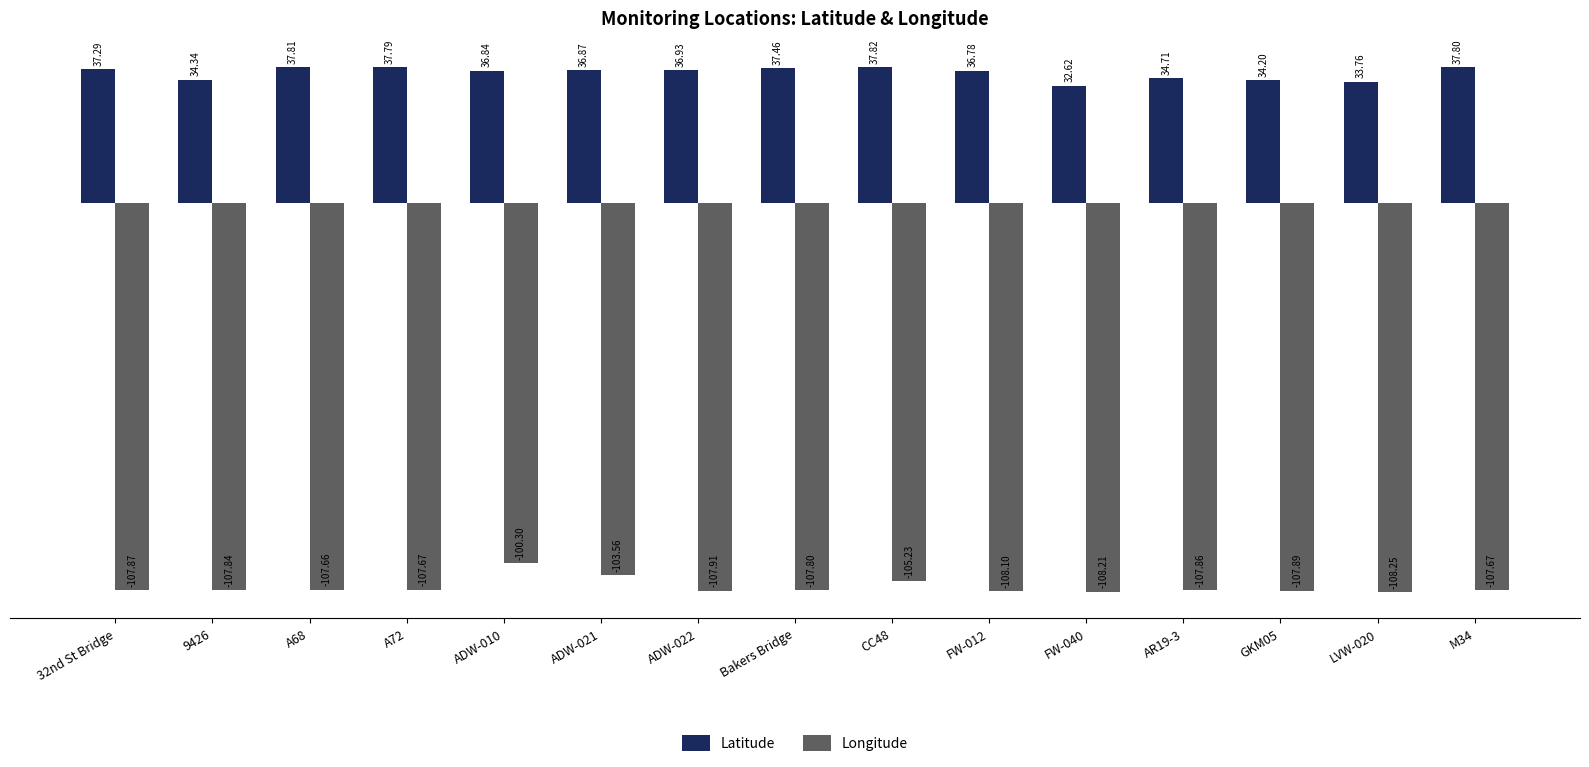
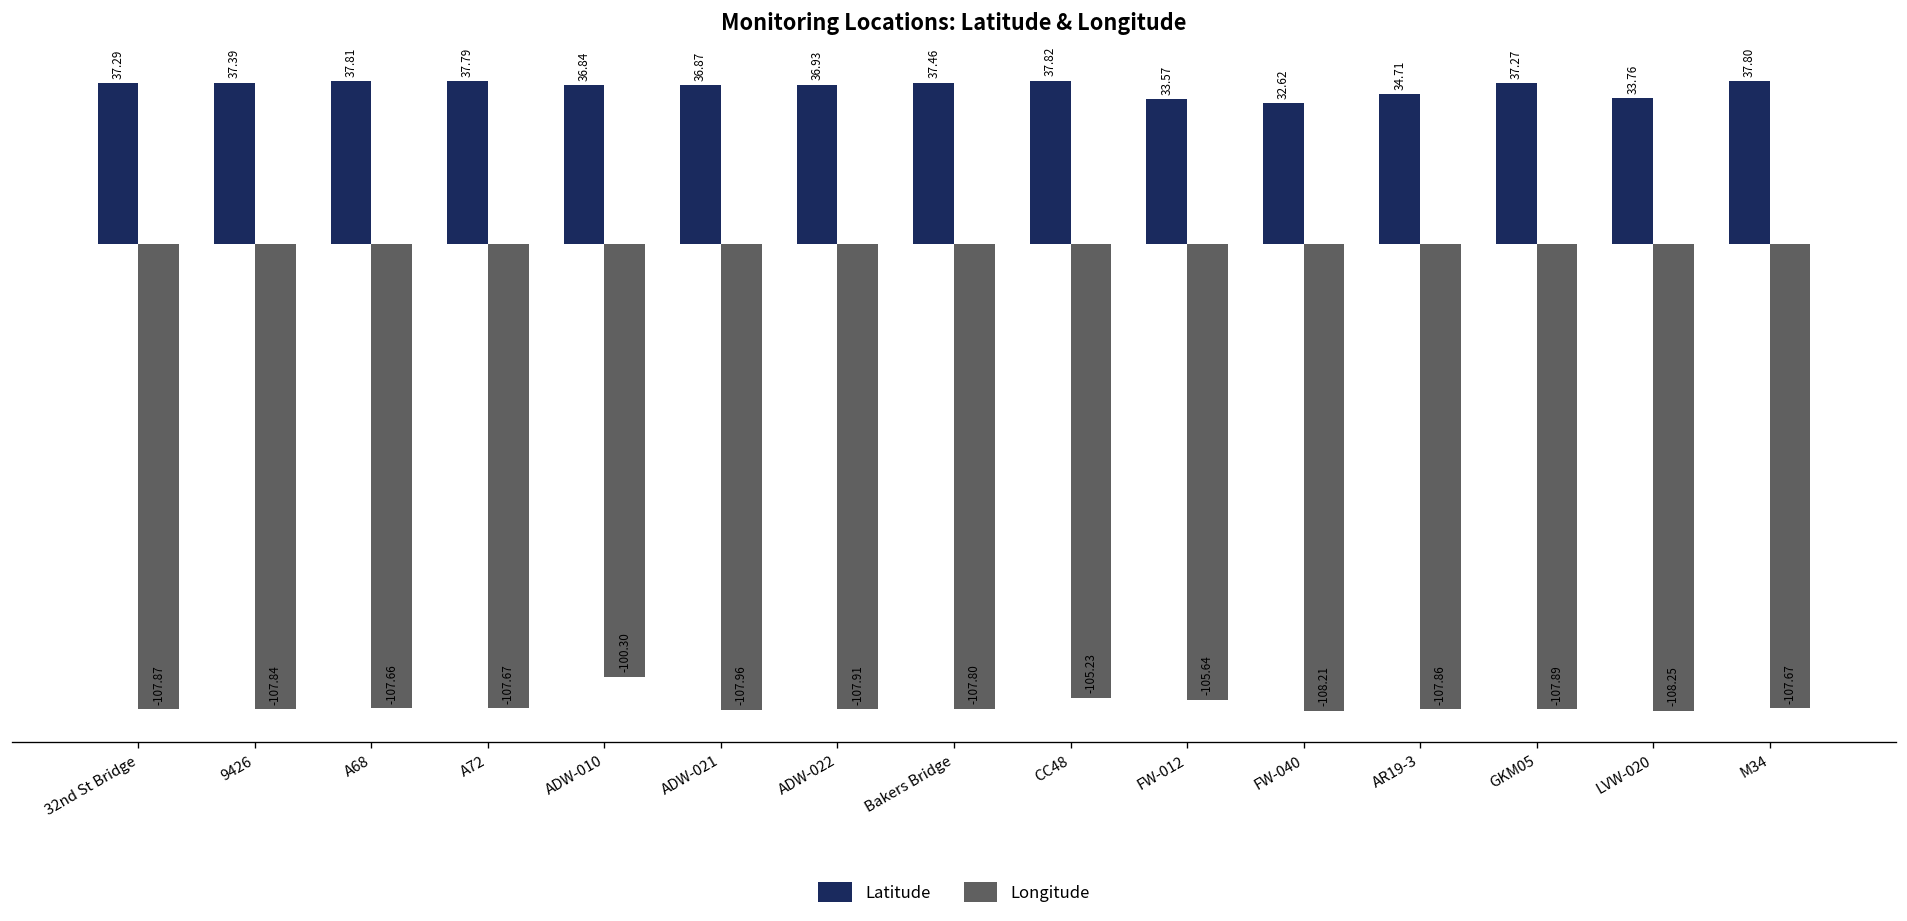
  {
    "Latitude": {
      "32nd St Bridge": 37.29,
-     "9426": 34.34,
+     "9426": 37.39,
      "A68": 37.81,
      "A72": 37.79,
      "ADW-010": 36.84,
      "ADW-021": 36.87,
      "ADW-022": 36.93,
      "Bakers Bridge": 37.46,
      "CC48": 37.82,
-     "FW-012": 36.78,
+     "FW-012": 33.57,
      "FW-040": 32.62,
      "AR19-3": 34.71,
-     "GKM05": 34.20,
+     "GKM05": 37.27,
      "LVW-020": 33.76,
      "M34": 37.80
    },
    "Longitude": {
      "32nd St Bridge": -107.87,
      "9426": -107.84,
      "A68": -107.66,
      "A72": -107.67,
      "ADW-010": -100.30,
-     "ADW-021": -103.56,
+     "ADW-021": -107.96,
      "ADW-022": -107.91,
      "Bakers Bridge": -107.80,
      "CC48": -105.23,
-     "FW-012": -108.10,
+     "FW-012": -105.64,
      "FW-040": -108.21,
      "AR19-3": -107.86,
      "GKM05": -107.89,
      "LVW-020": -108.25,
      "M34": -107.67
    }
  }
